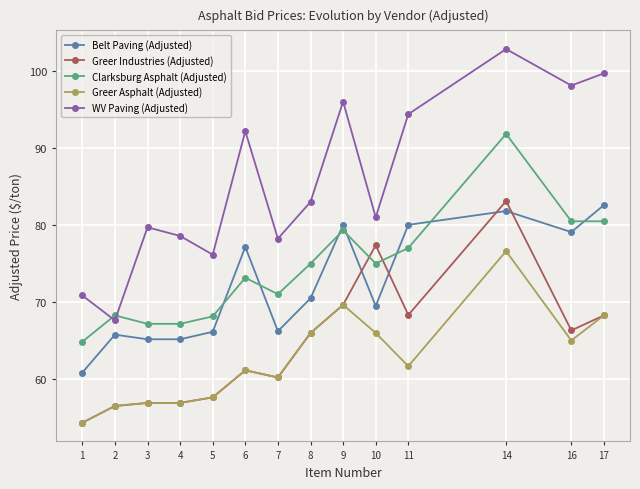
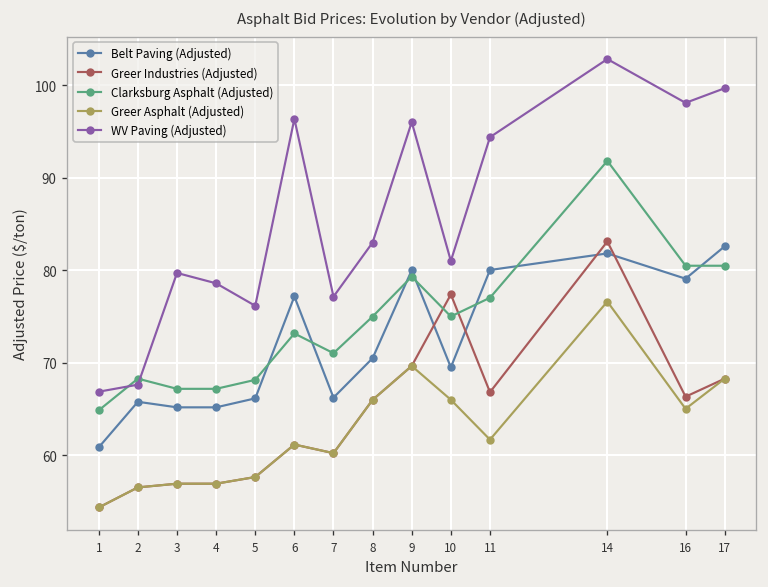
  {
    "Greer Industries (Adjusted)": {
      "10": 77,
-     "11": 68,
+     "11": 67,
      "14": 83,
      "16": 66
    },
    "Greer Asphalt (Adjusted)": {
      "10": 66,
      "11": 62,
      "14": 77,
      "16": 65
    },
    "WV Paving (Adjusted)": {
-     "1": 71,
+     "1": 67,
      "2": 68,
      "3": 80,
      "4": 79,
      "5": 76,
-     "6": 92,
-     "7": 78,
+     "6": 96,
+     "7": 77,
      "8": 83,
      "9": 96,
      "10": 81,
      "11": 94,
      "14": 103,
      "16": 98,
      "17": 100
    }
  }
